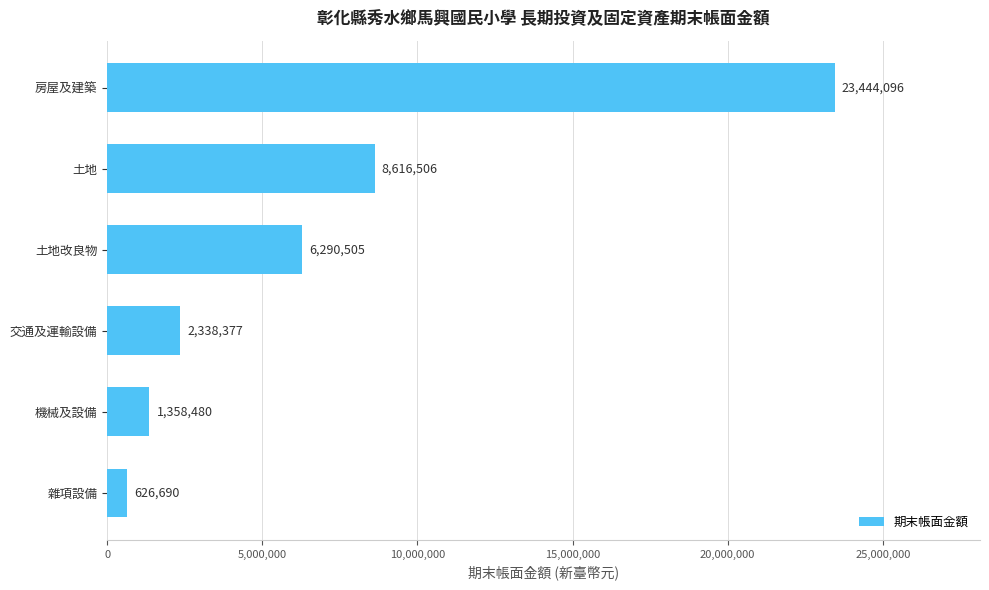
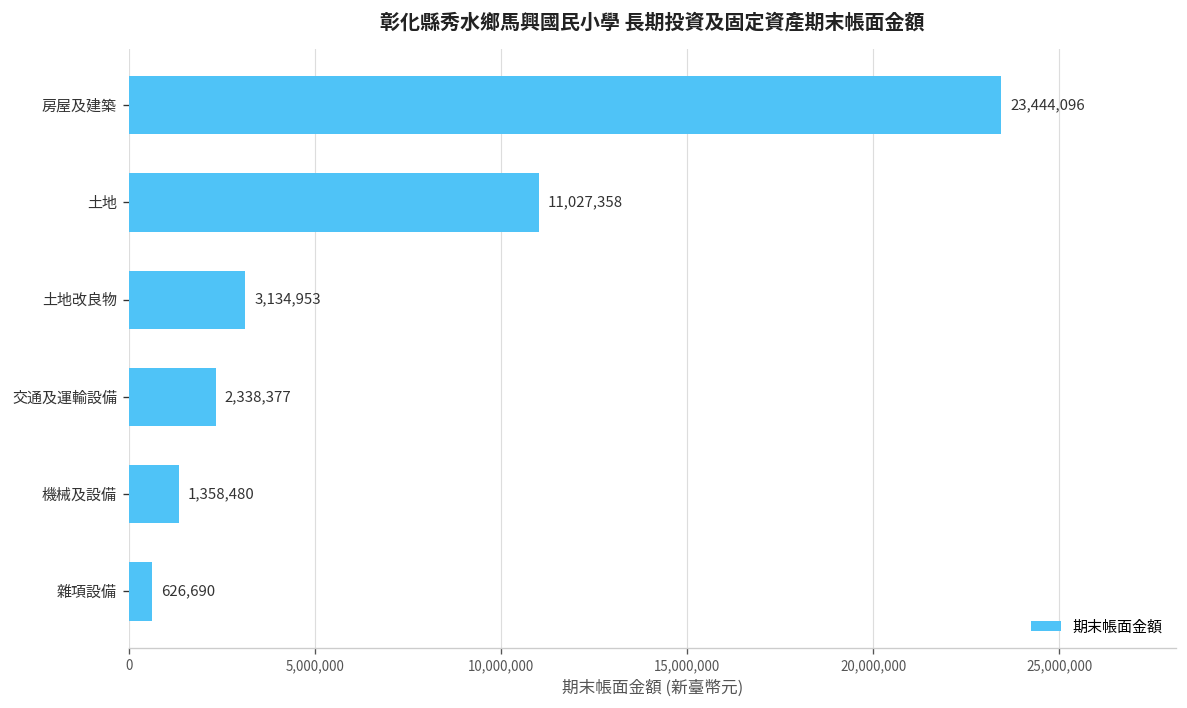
  {
    "房屋及建築": "23,444,096",
-   "土地": "8,616,506",
-   "土地改良物": "6,290,505",
+   "土地": "11,027,358",
+   "土地改良物": "3,134,953",
    "交通及運輸設備": "2,338,377",
    "機械及設備": "1,358,480",
    "雜項設備": "626,690"
  }
